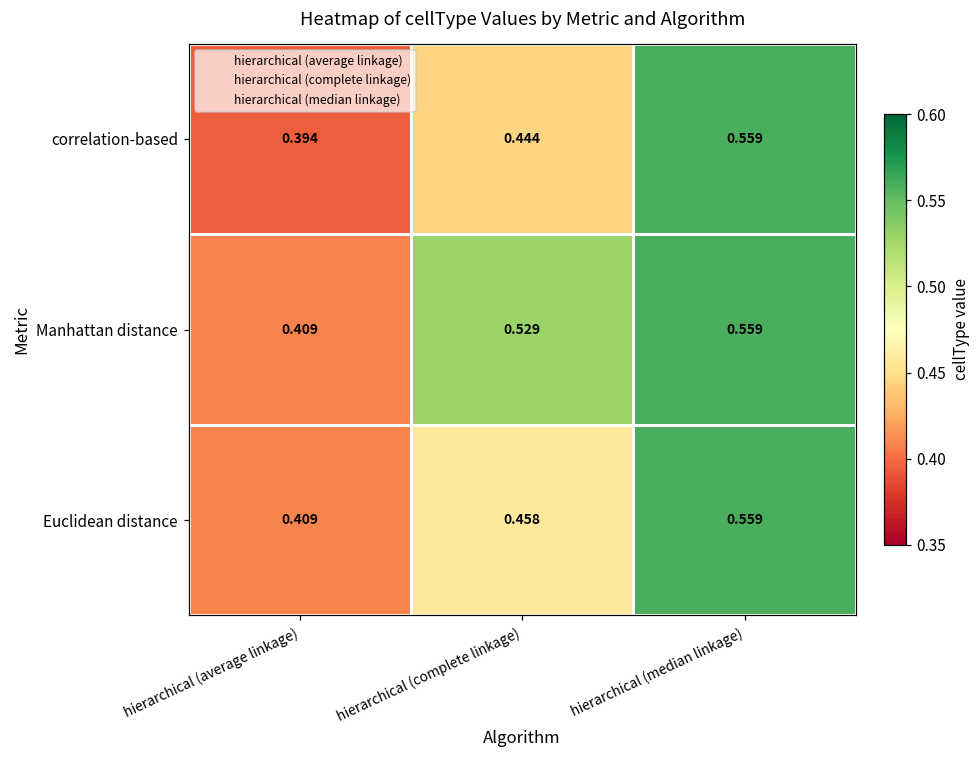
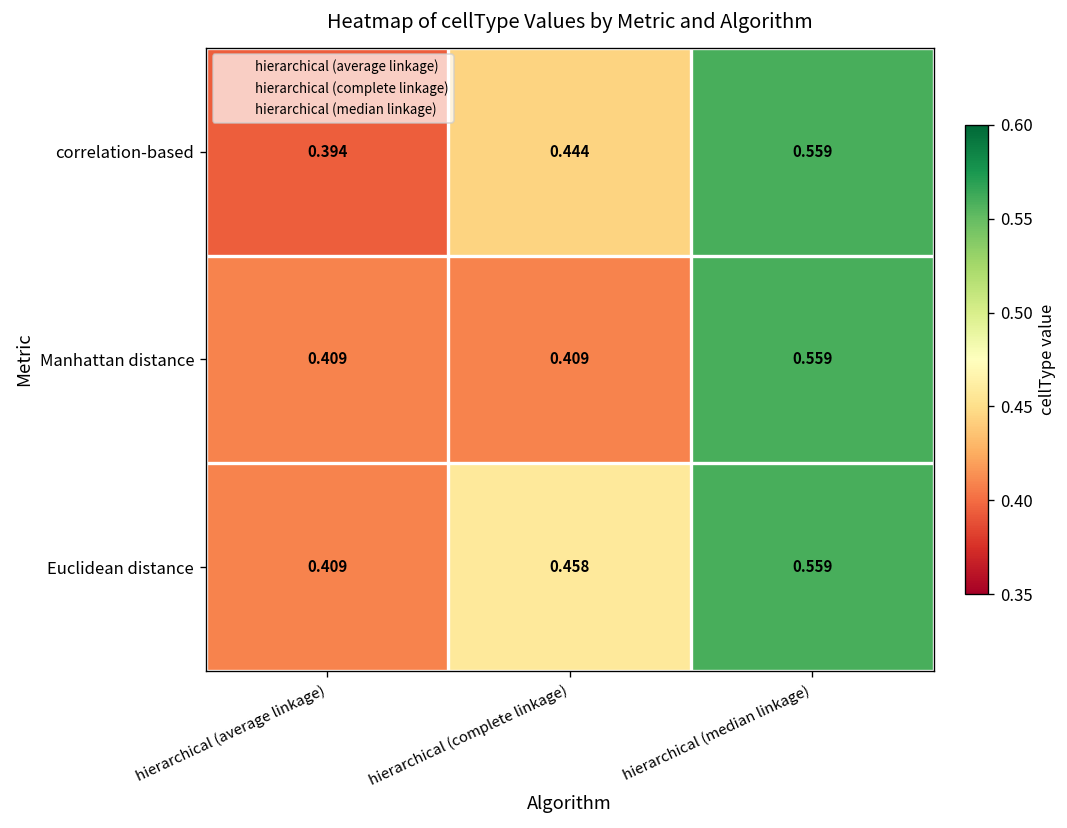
  {
    "correlation-based": {
      "hierarchical (average linkage)": 0.394,
      "hierarchical (complete linkage)": 0.444,
      "hierarchical (median linkage)": 0.559
    },
    "Manhattan distance": {
      "hierarchical (average linkage)": 0.409,
-     "hierarchical (complete linkage)": 0.529,
+     "hierarchical (complete linkage)": 0.409,
      "hierarchical (median linkage)": 0.559
    },
    "Euclidean distance": {
      "hierarchical (average linkage)": 0.409,
      "hierarchical (complete linkage)": 0.458,
      "hierarchical (median linkage)": 0.559
    }
  }
